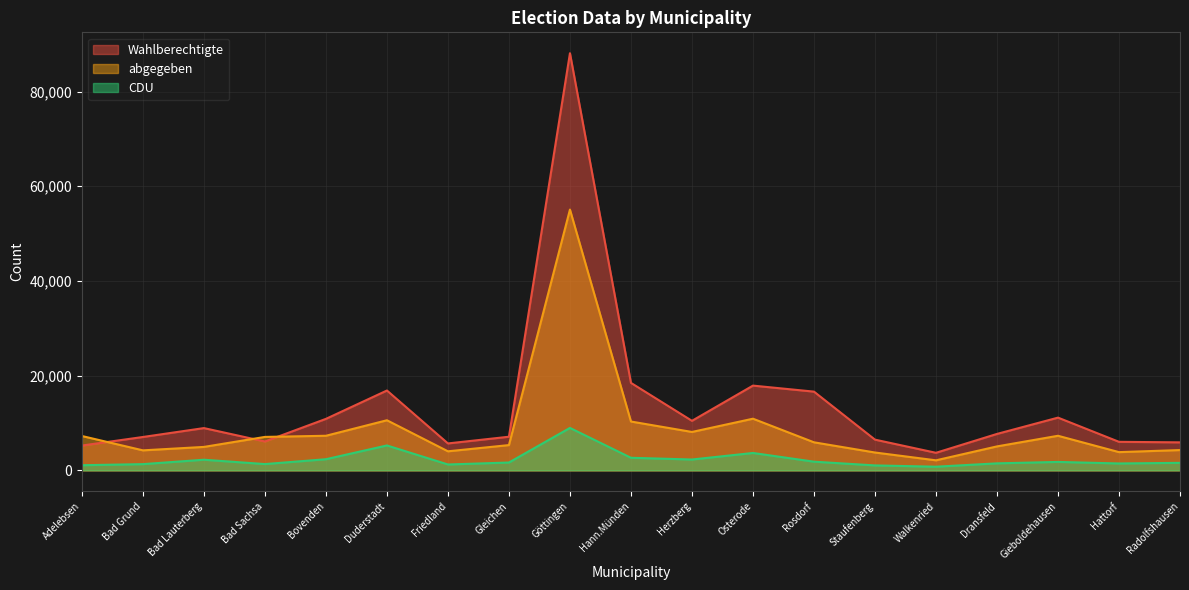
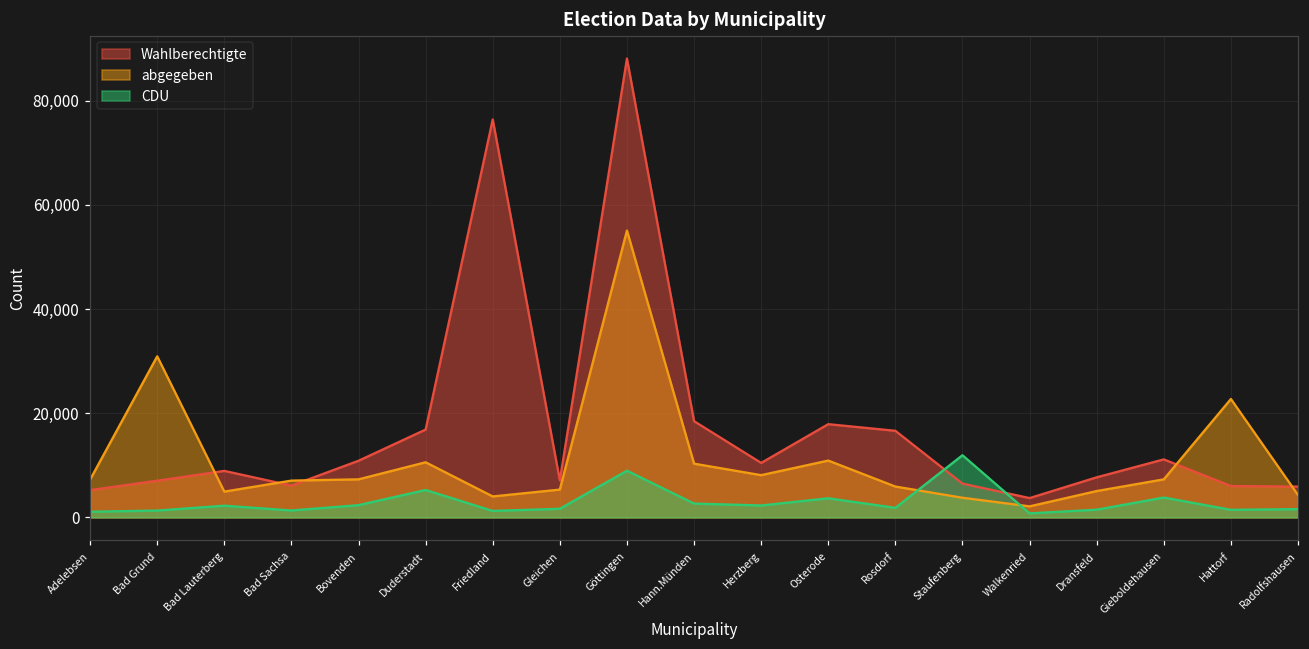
  {
    "Wahlberechtigte": {
      "Adelebsen": "5,000",
      "Bad Grund": "7,000",
      "Bad Lauterberg": "9,000",
      "Bad Sachsa": "6,000",
      "Bovenden": "11,000",
      "Duderstadt": "17,000",
-     "Friedland": "6,000",
+     "Friedland": "76,000",
      "Gleichen": "7,000",
      "Göttingen": "88,000",
      "Hann.Münden": "18,000",
      "Herzberg": "10,000",
      "Osterode": "18,000",
      "Rosdorf": "17,000",
      "Staufenberg": "6,000",
      "Walkenried": "4,000",
      "Dransfeld": "8,000",
      "Gieboldehausen": "11,000",
      "Hattorf": "6,000",
      "Radolfshausen": "6,000"
    },
    "abgegeben": {
      "Adelebsen": "7,000",
-     "Bad Grund": "4,000",
+     "Bad Grund": "31,000",
      "Bad Lauterberg": "5,000",
      "Bad Sachsa": "7,000",
      "Bovenden": "7,000",
      "Duderstadt": "11,000",
      "Friedland": "4,000",
      "Gleichen": "5,000",
      "Göttingen": "55,000",
      "Hann.Münden": "10,000",
      "Herzberg": "8,000",
      "Osterode": "11,000",
      "Rosdorf": "6,000",
      "Staufenberg": "4,000",
      "Walkenried": "2,000",
      "Dransfeld": "5,000",
      "Gieboldehausen": "7,000",
-     "Hattorf": "4,000",
+     "Hattorf": "23,000",
      "Radolfshausen": "4,000"
    },
    "CDU": {
      "Adelebsen": "1,000",
      "Bad Grund": "1,000",
      "Bad Lauterberg": "2,000",
      "Bad Sachsa": "1,000",
      "Bovenden": "2,000",
      "Duderstadt": "5,000",
      "Friedland": "1,000",
      "Gleichen": "2,000",
      "Göttingen": "9,000",
      "Hann.Münden": "3,000",
      "Herzberg": "2,000",
      "Osterode": "4,000",
      "Rosdorf": "2,000",
-     "Staufenberg": "1,000",
+     "Staufenberg": "12,000",
      "Walkenried": "1,000",
      "Dransfeld": "1,000",
-     "Gieboldehausen": "2,000",
+     "Gieboldehausen": "4,000",
      "Hattorf": "1,000",
      "Radolfshausen": "2,000"
    }
  }
